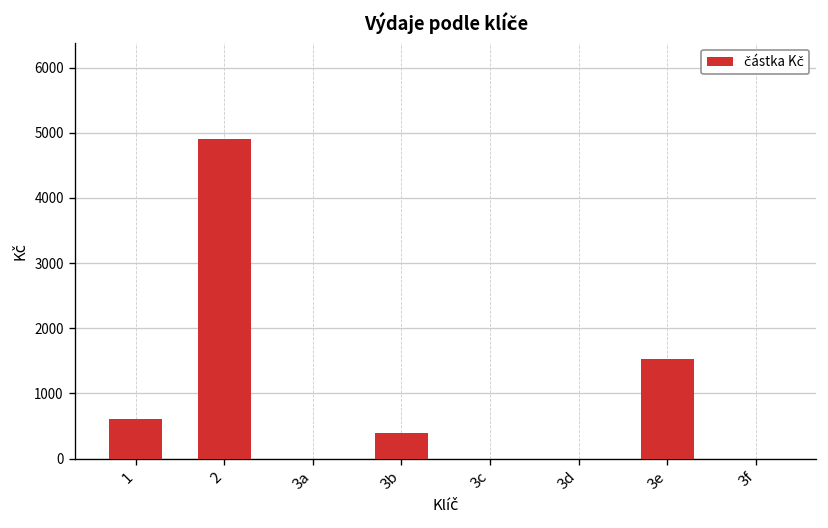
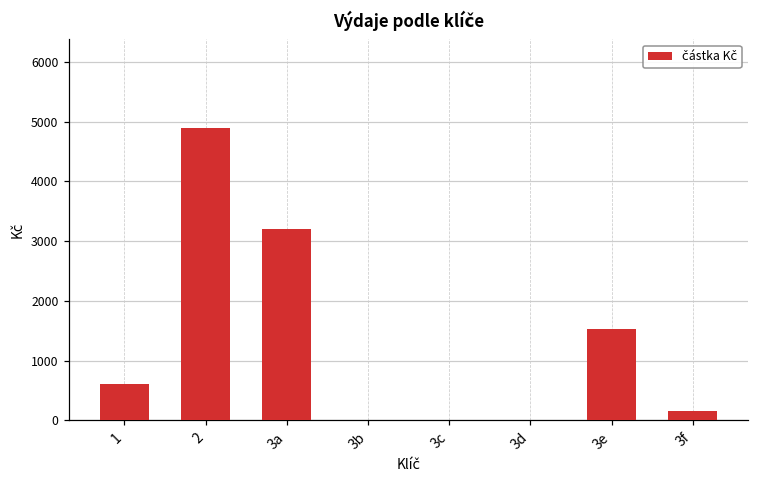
  {
    "1": 600,
    "2": 4900,
-   "3a": 0,
-   "3b": 400,
+   "3a": 3200,
+   "3b": 0,
    "3c": 0,
    "3d": 0,
    "3e": 1500,
-   "3f": 0
+   "3f": 200
  }
